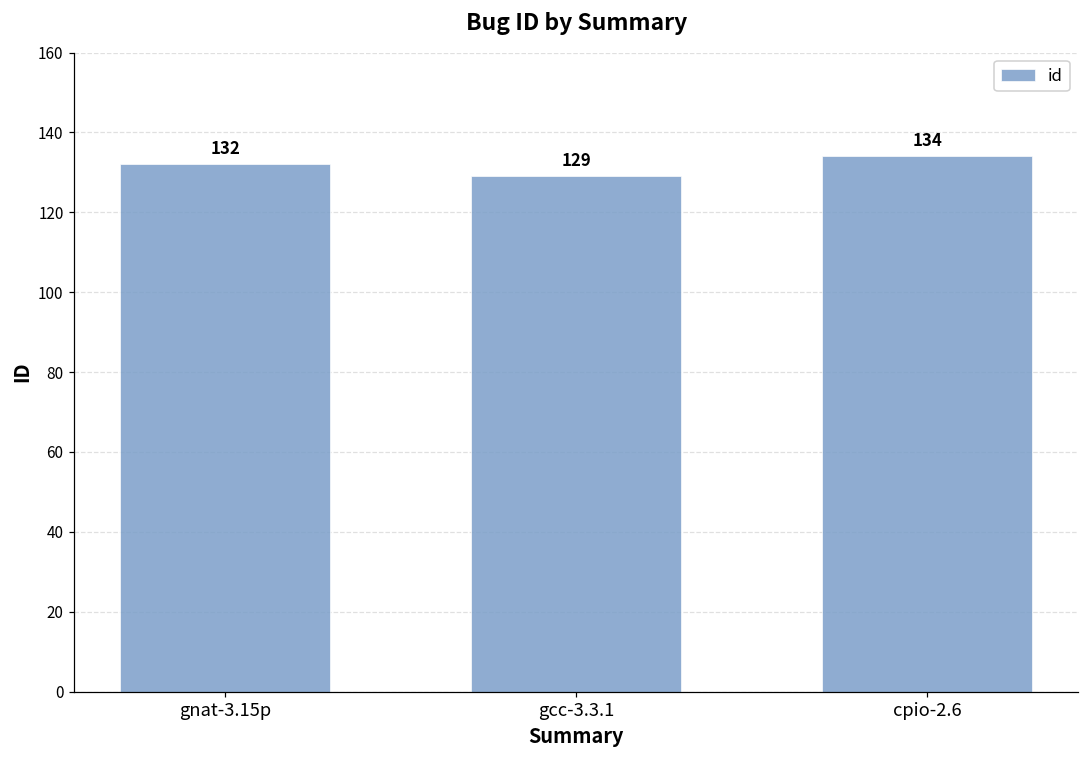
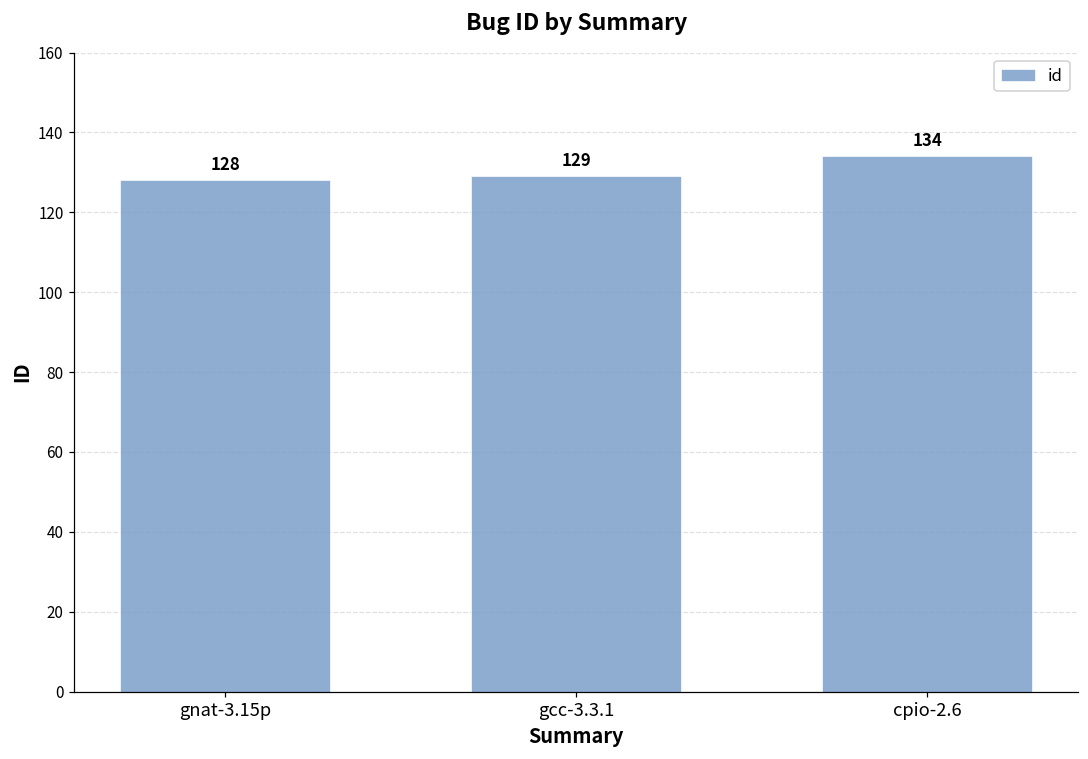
  {
-   "gnat-3.15p": 132,
+   "gnat-3.15p": 128,
    "gcc-3.3.1": 129,
    "cpio-2.6": 134
  }
